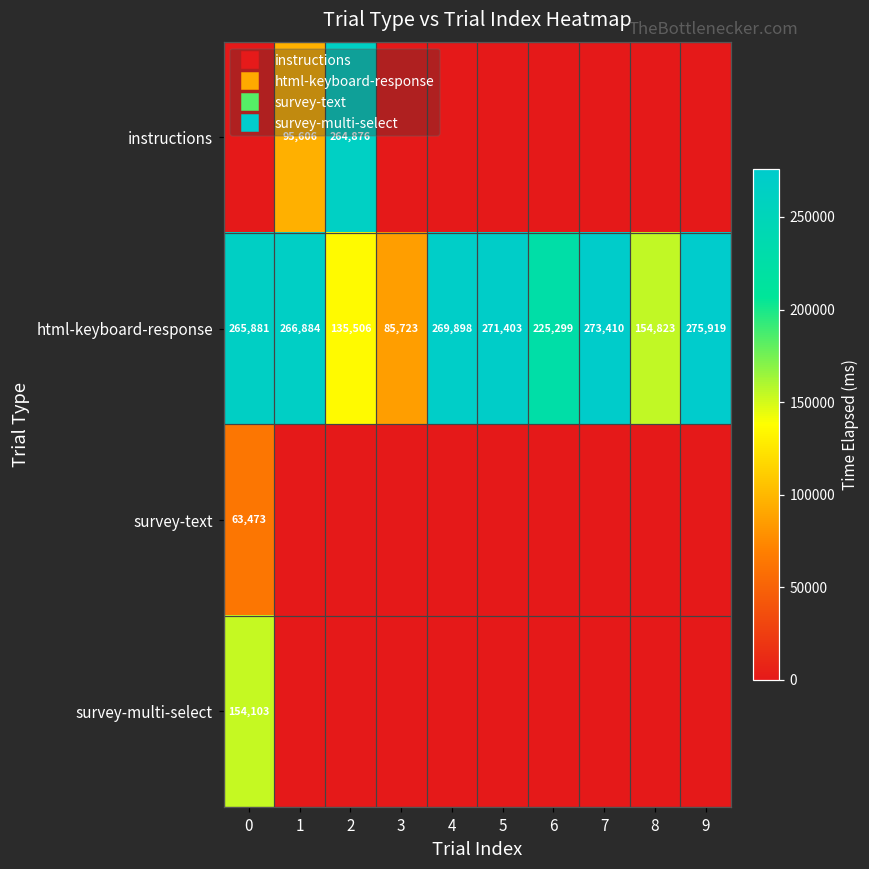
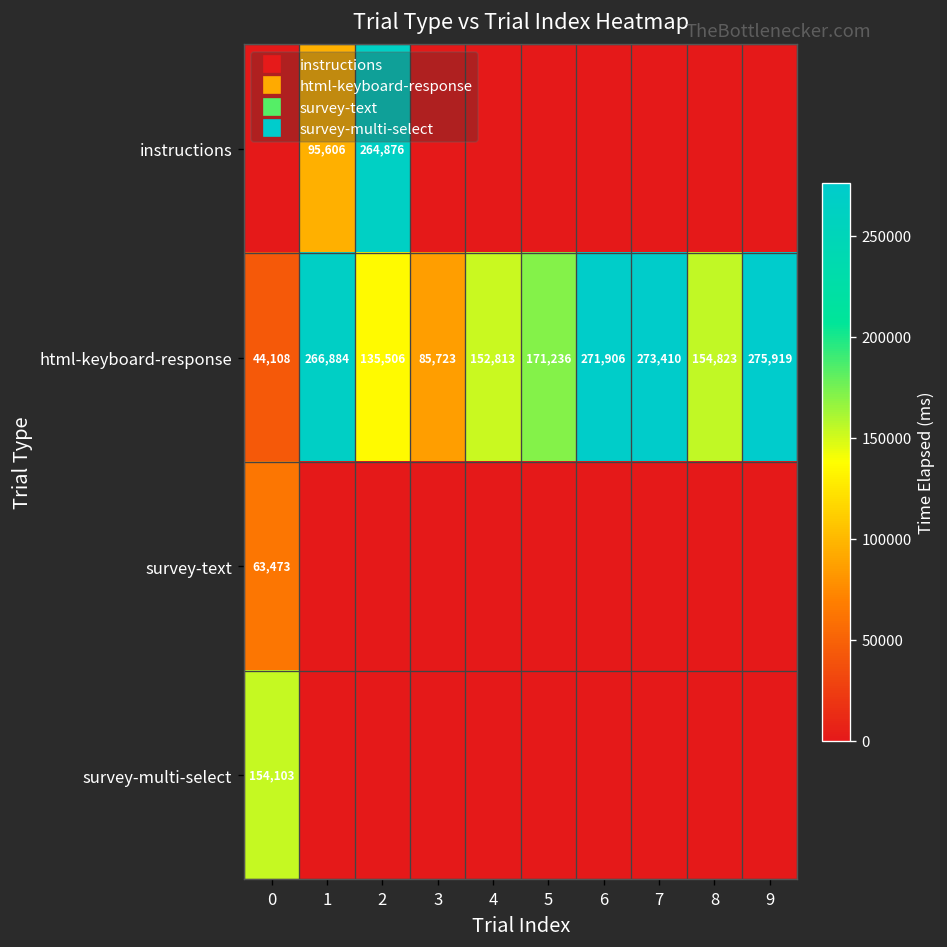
  {
    "html-keyboard-response": {
-     "0": "265,881",
+     "0": "44,108",
      "1": "266,884",
      "2": "135,506",
      "3": "85,723",
-     "4": "269,898",
-     "5": "271,403",
-     "6": "225,299",
+     "4": "152,813",
+     "5": "171,236",
+     "6": "271,906",
      "7": "273,410",
      "8": "154,823",
      "9": "275,919"
    },
    "survey-text": {
      "0": "63,473"
    },
    "survey-multi-select": {
      "0": "154,103"
    }
  }
